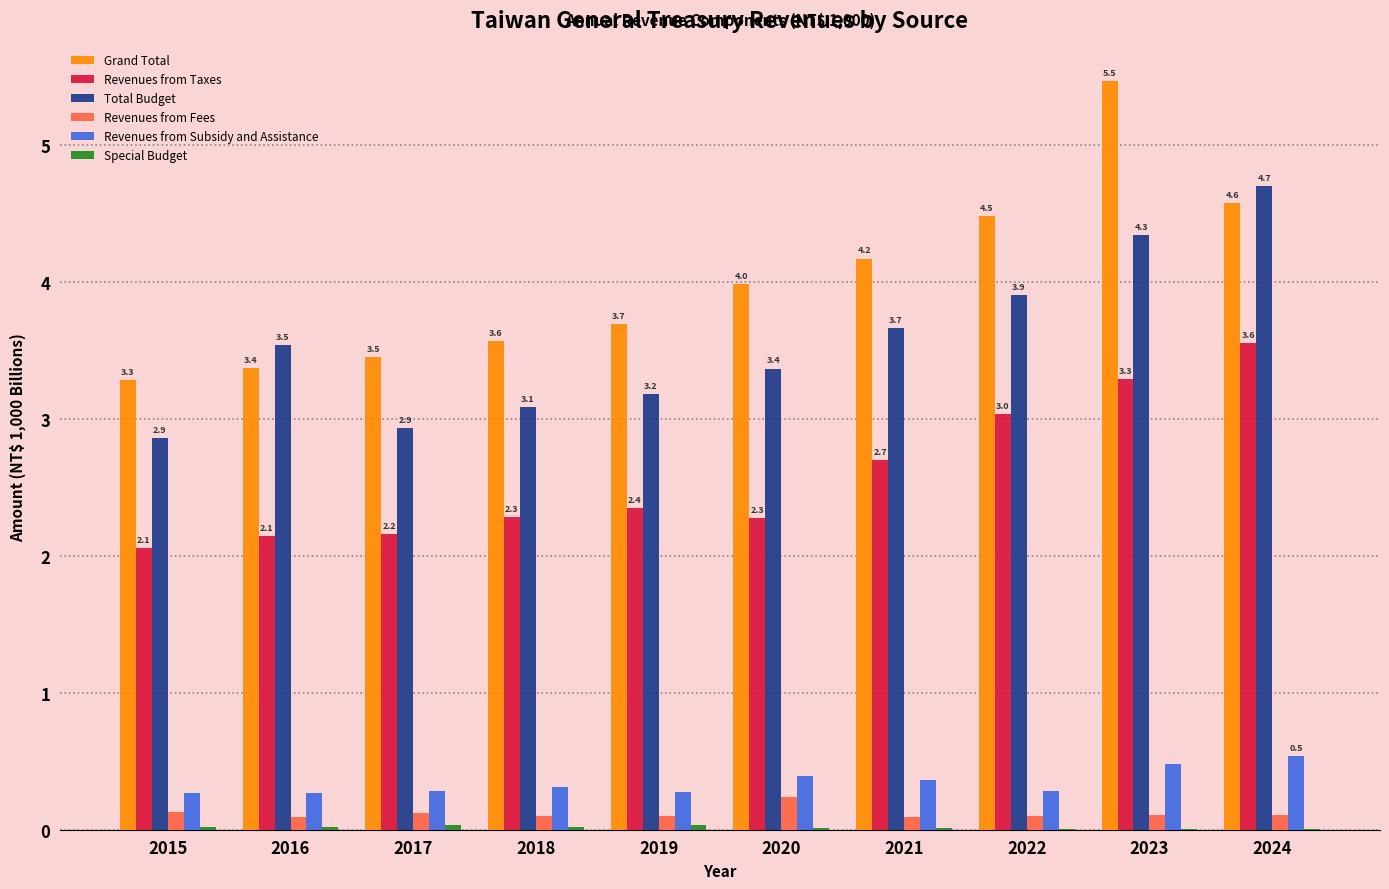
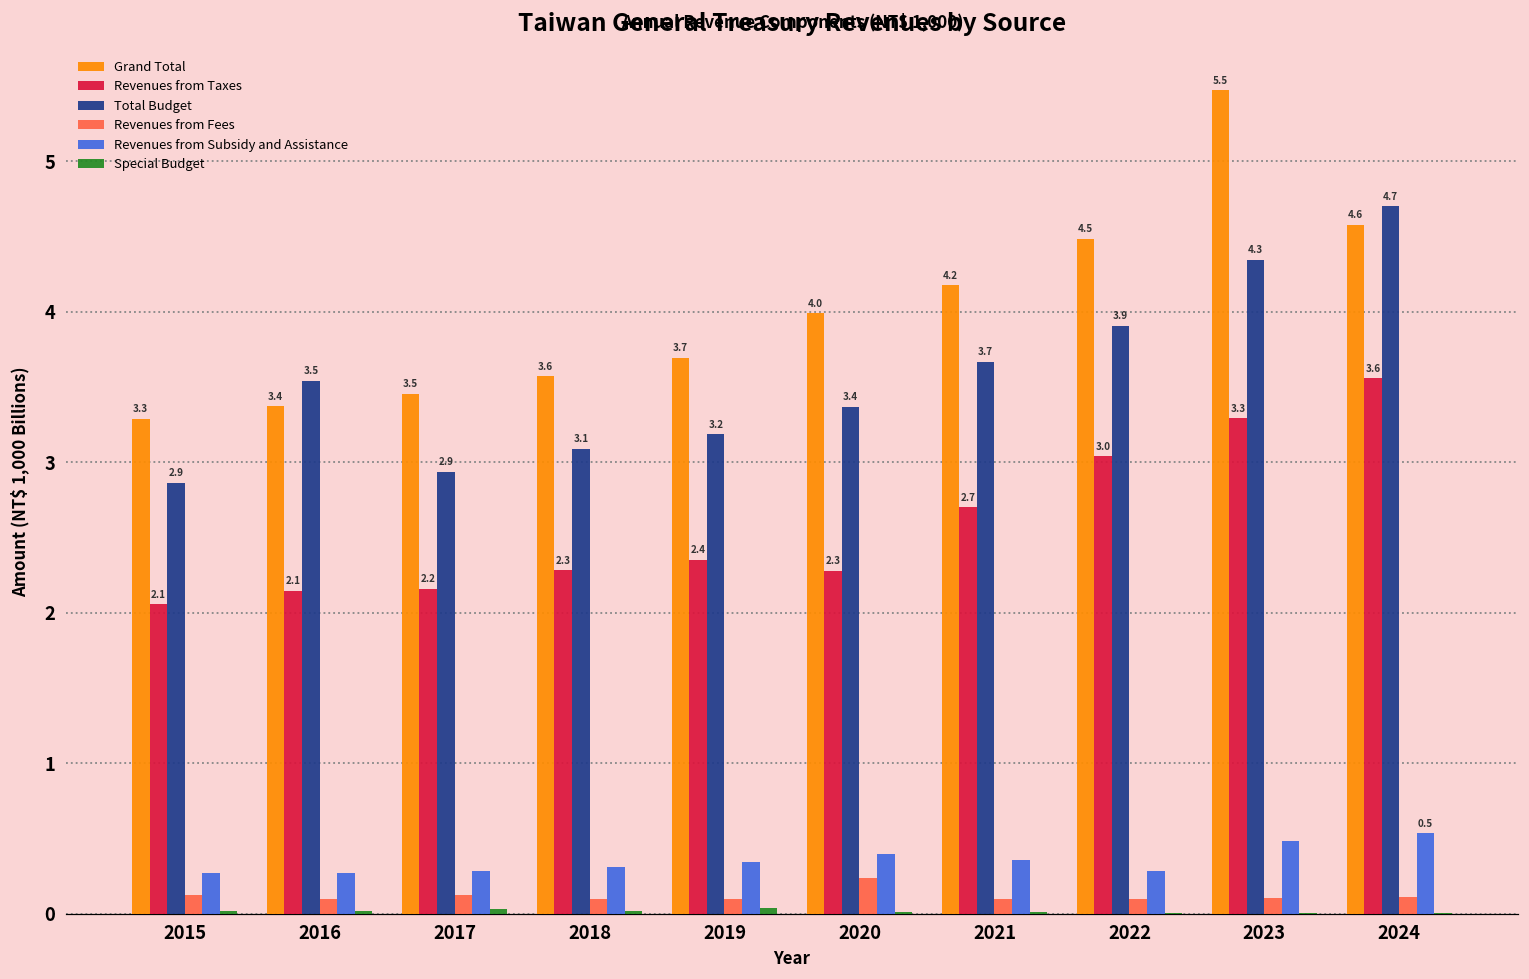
  {
    "Grand Total": {
      "2015": 3.3,
      "2016": 3.4,
      "2017": 3.5,
      "2018": 3.6,
      "2019": 3.7,
      "2020": 4.0,
      "2021": 4.2,
      "2022": 4.5,
      "2023": 5.5,
      "2024": 4.6
    },
    "Revenues from Taxes": {
      "2015": 2.1,
      "2016": 2.1,
      "2017": 2.2,
      "2018": 2.3,
      "2019": 2.4,
      "2020": 2.3,
      "2021": 2.7,
      "2022": 3.0,
      "2023": 3.3,
      "2024": 3.6
    },
    "Total Budget": {
      "2015": 2.9,
      "2016": 3.5,
      "2017": 2.9,
      "2018": 3.1,
      "2019": 3.2,
      "2020": 3.4,
      "2021": 3.7,
      "2022": 3.9,
      "2023": 4.3,
      "2024": 4.7
    },
    "Revenues from Fees": {
      "2015": 0.13,
      "2016": 0.10,
      "2017": 0.13,
      "2018": 0.10,
      "2019": 0.10,
      "2020": 0.24,
      "2021": 0.10,
      "2022": 0.10,
      "2023": 0.11,
      "2024": 0.11
    },
    "Revenues from Subsidy and Assistance": {
      "2015": 0.27,
      "2016": 0.27,
      "2017": 0.28,
      "2018": 0.31,
-     "2019": 0.28,
+     "2019": 0.34,
      "2020": 0.40,
      "2021": 0.36,
      "2022": 0.29,
      "2023": 0.48
    },
    "Special Budget": {
      "2017": 0.03,
      "2018": 0.02,
      "2019": 0.04
    }
  }
